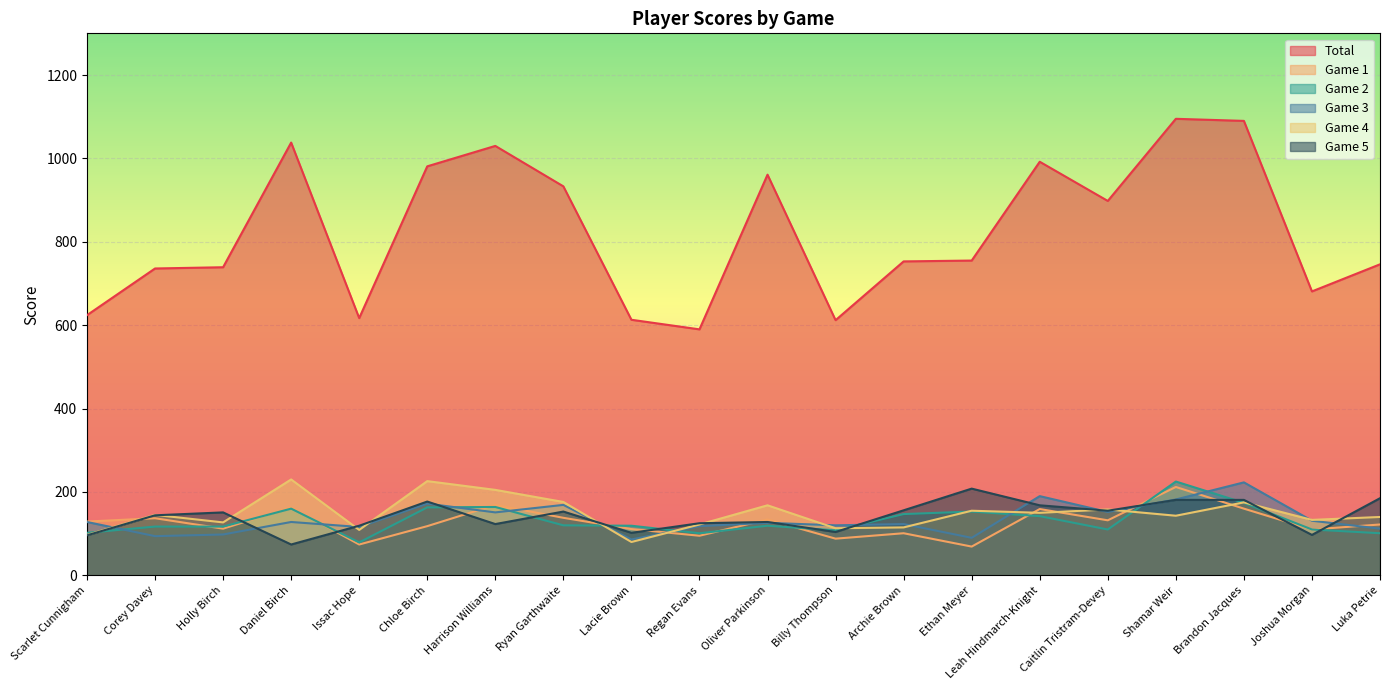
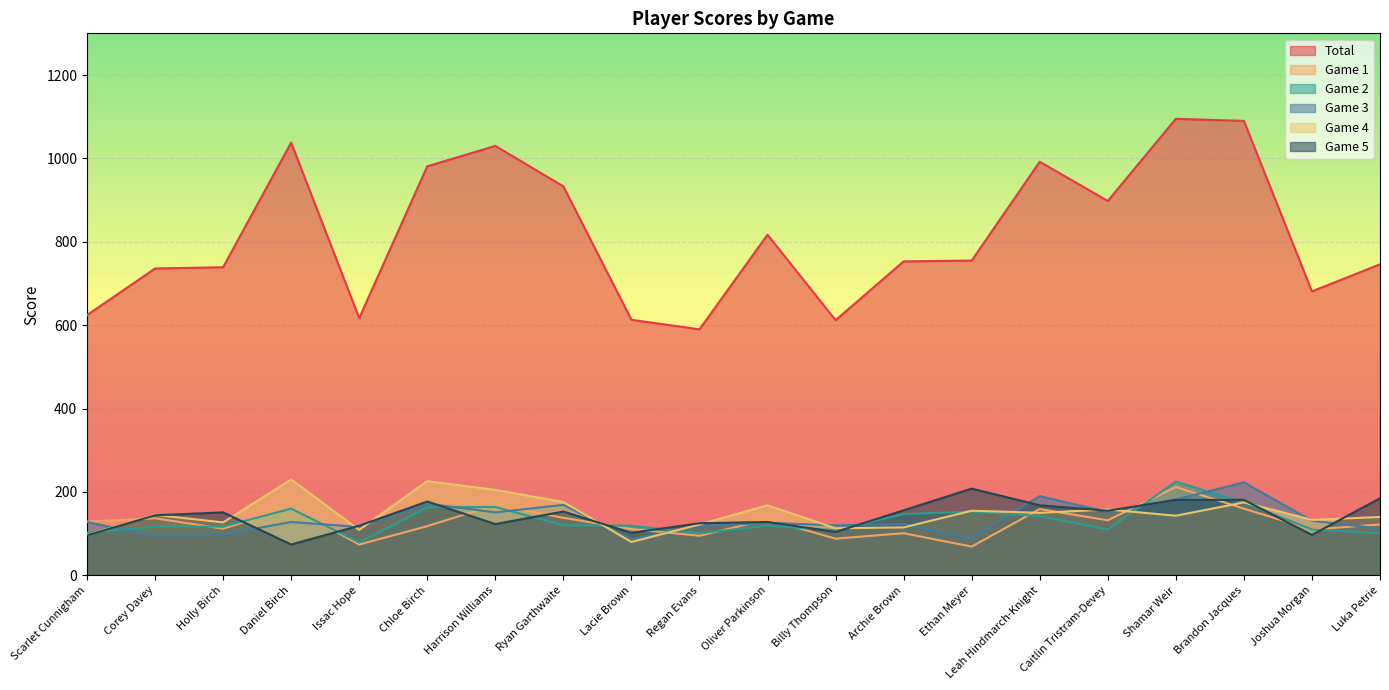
  {
    "Total": {
      "Scarlet Cunnigham": 620,
      "Corey Davey": 740,
      "Holly Birch": 740,
      "Daniel Birch": 1040,
      "Issac Hope": 620,
      "Chloe Birch": 980,
      "Harrison Williams": 1030,
      "Ryan Garthwaite": 930,
      "Lacie Brown": 610,
      "Regan Evans": 590,
-     "Oliver Parkinson": 960,
+     "Oliver Parkinson": 820,
      "Billy Thompson": 610,
      "Archie Brown": 750,
      "Ethan Meyer": 760,
      "Leah Hindmarch-Knight": 990,
      "Caitlin Tristram-Devey": 900,
      "Shamar Weir": 1100,
      "Brandon Jacques": 1090,
      "Joshua Morgan": 680,
      "Luka Petrie": 750
    },
    "Game 5": {
      "Holly Birch": 150,
      "Daniel Birch": 70,
      "Harrison Williams": 120,
      "Ryan Garthwaite": 150,
      "Lacie Brown": 100,
      "Archie Brown": 160,
      "Ethan Meyer": 210,
      "Leah Hindmarch-Knight": 170,
      "Joshua Morgan": 100,
      "Luka Petrie": 190
    }
  }
